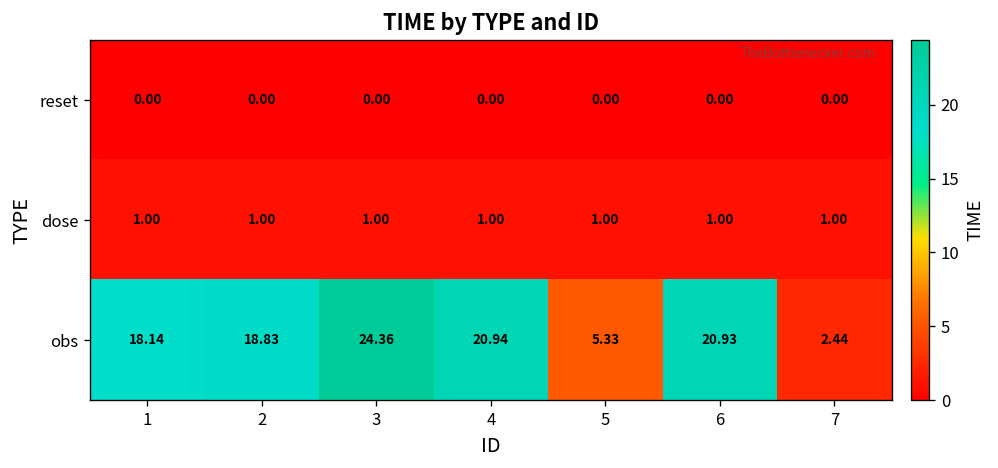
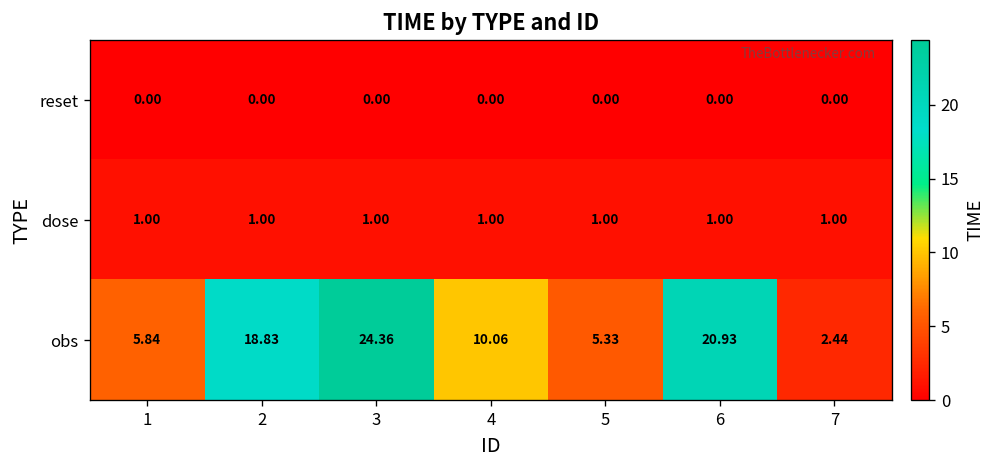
  {
    "reset": {
      "1": 0.00,
      "2": 0.00,
      "3": 0.00,
      "4": 0.00,
      "5": 0.00,
      "6": 0.00
    },
    "dose": {
      "1": 1.00,
      "2": 1.00,
      "3": 1.00,
      "4": 1.00,
      "5": 1.00,
      "6": 1.00,
      "7": 1.00
    },
    "obs": {
-     "1": 18.14,
+     "1": 5.84,
      "2": 18.83,
      "3": 24.36,
-     "4": 20.94,
+     "4": 10.06,
      "5": 5.33,
      "6": 20.93,
      "7": 2.44
    }
  }
